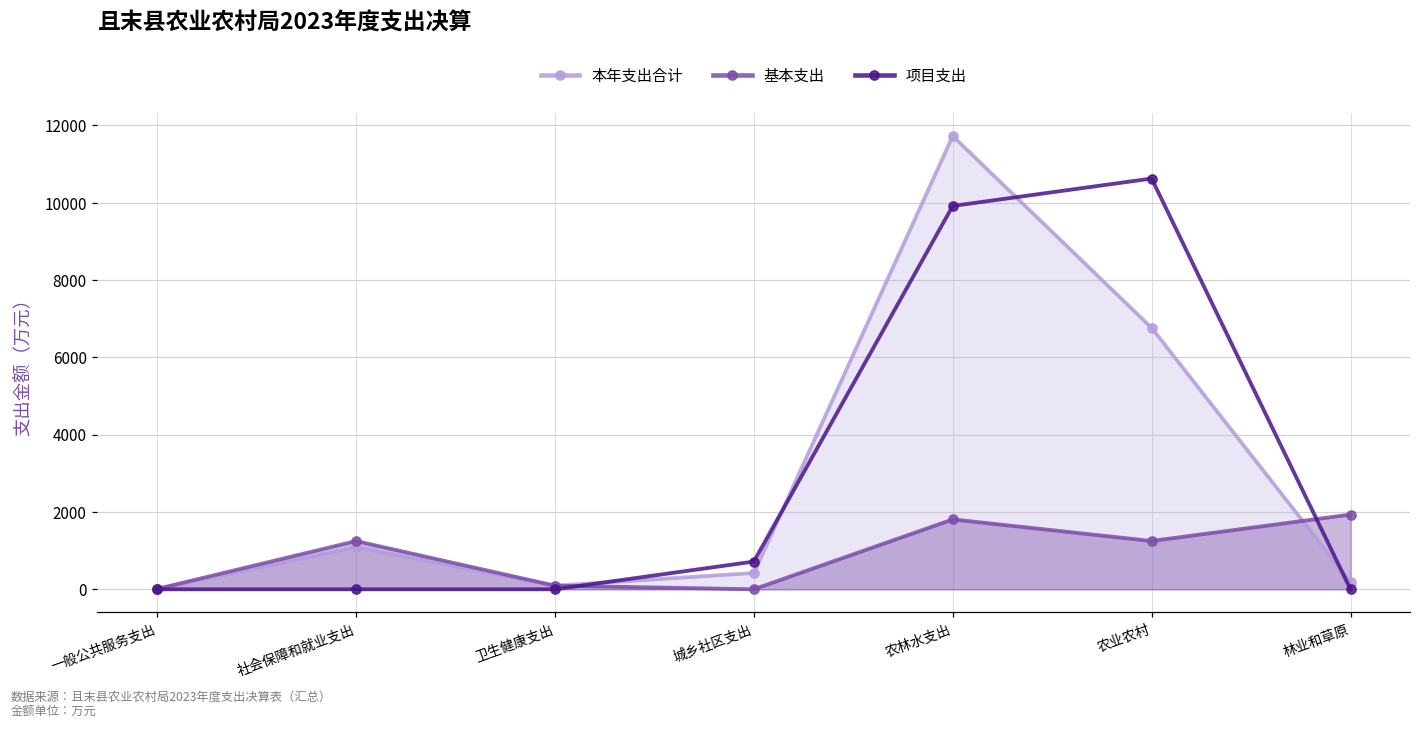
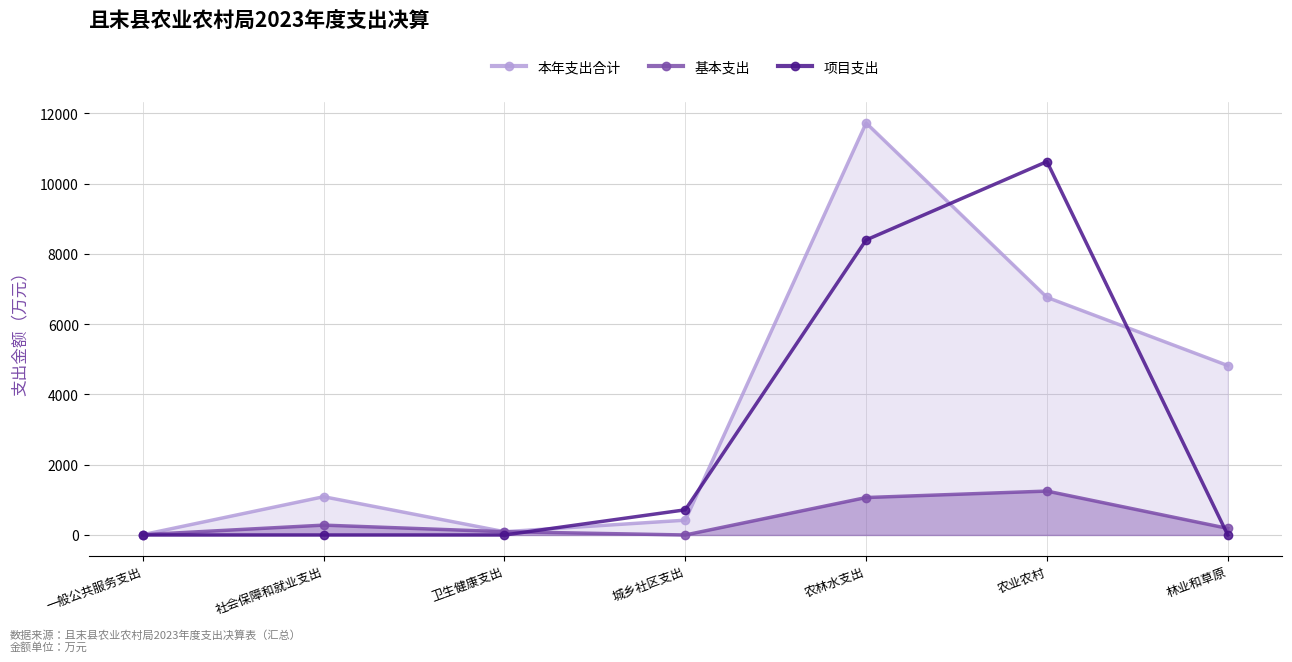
  {
    "本年支出合计": {
      "社会保障和就业支出": 1100,
      "城乡社区支出": 400,
      "农林水支出": 11700,
      "农业农村": 6800,
-     "林业和草原": 200
+     "林业和草原": 4800
    },
    "基本支出": {
-     "社会保障和就业支出": 1200,
+     "社会保障和就业支出": 300,
      "城乡社区支出": 0,
-     "农林水支出": 1800,
+     "农林水支出": 1100,
      "农业农村": 1200,
-     "林业和草原": 1900
+     "林业和草原": 200
    },
    "项目支出": {
      "社会保障和就业支出": 0,
      "卫生健康支出": 0,
      "城乡社区支出": 700,
-     "农林水支出": 9900,
+     "农林水支出": 8400,
      "农业农村": 10600,
      "林业和草原": 0
    }
  }
